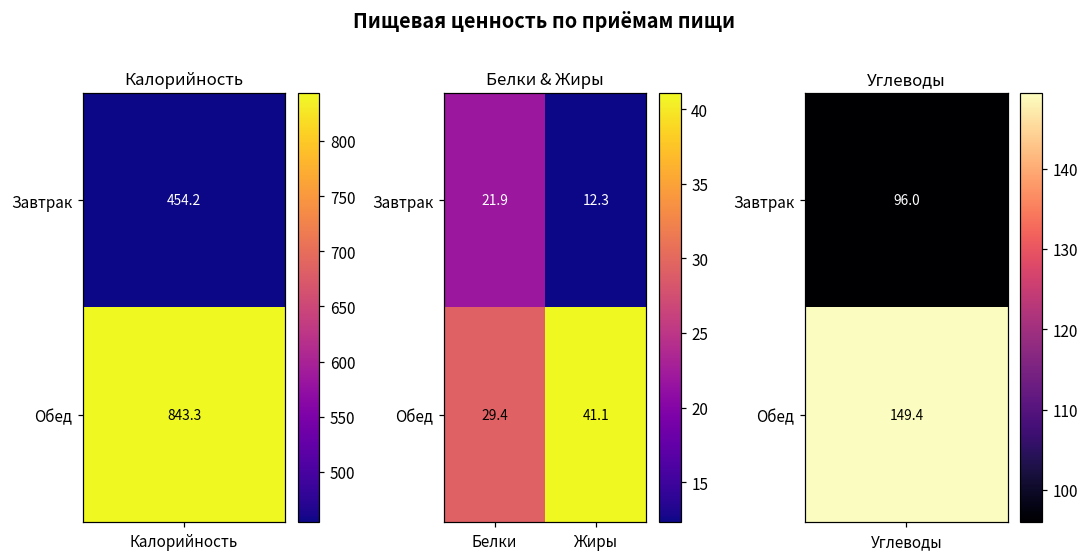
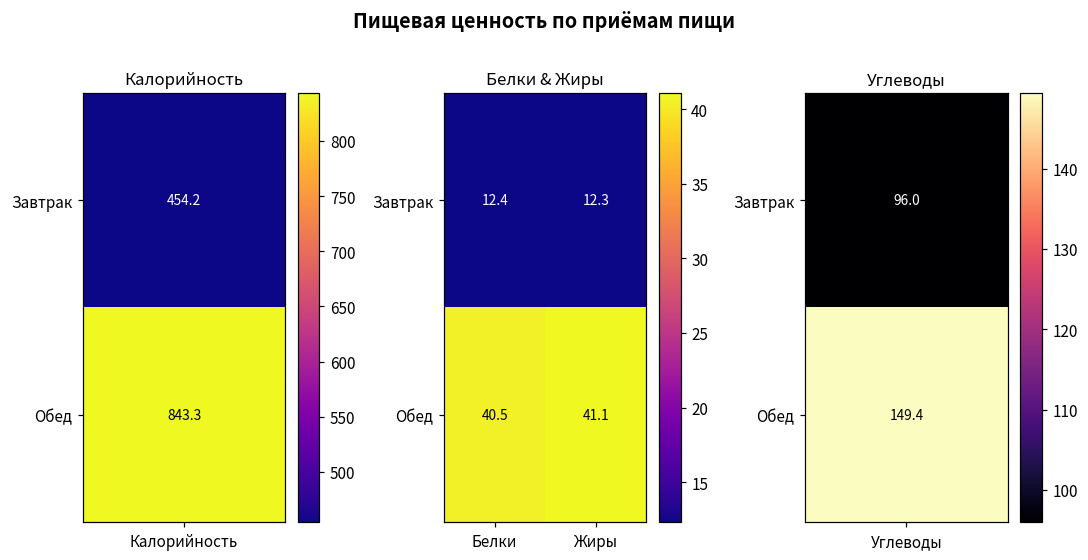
  {
    "Калорийность": {
      "Завтрак": {
        "Калорийность": 454.2
      },
      "Обед": {
        "Калорийность": 843.3
      }
    },
    "Белки & Жиры": {
      "Завтрак": {
-       "Белки": 21.9,
+       "Белки": 12.4,
        "Жиры": 12.3
      },
      "Обед": {
-       "Белки": 29.4,
+       "Белки": 40.5,
        "Жиры": 41.1
      }
    },
    "Углеводы": {
      "Завтрак": {
        "Углеводы": 96.0
      },
      "Обед": {
        "Углеводы": 149.4
      }
    }
  }
